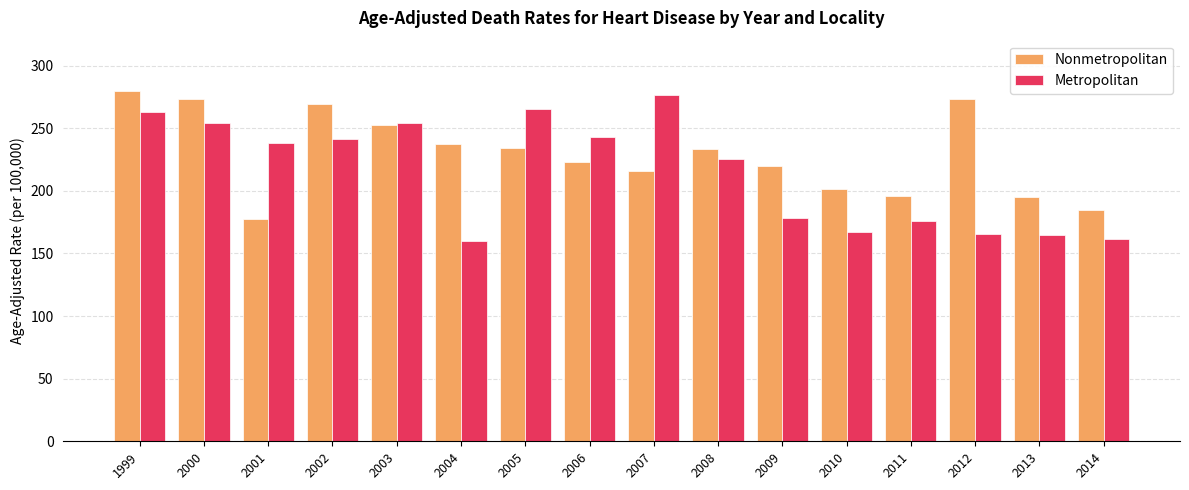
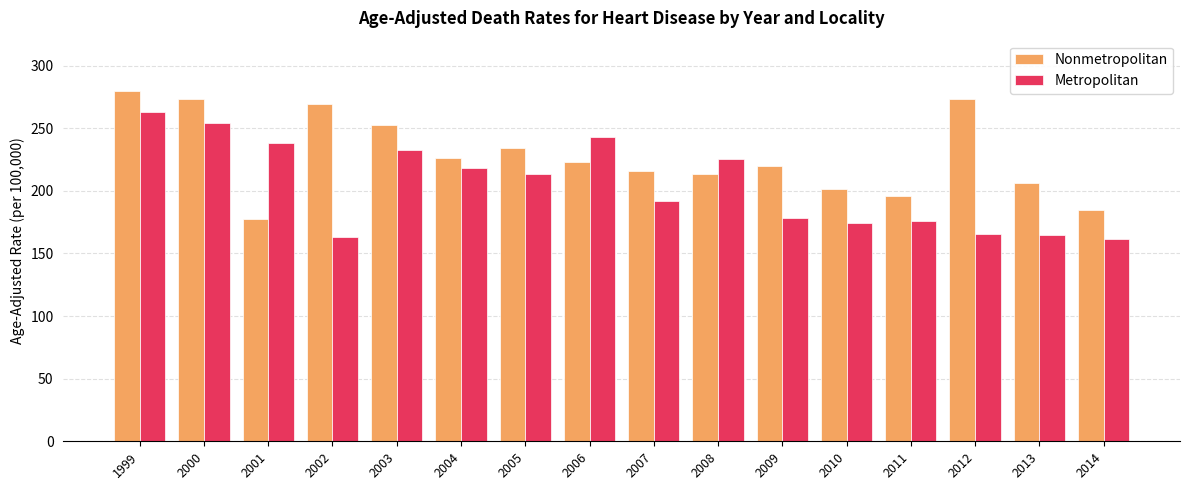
  {
    "Nonmetropolitan": {
      "1999": 280,
      "2000": 273,
      "2001": 178,
      "2002": 269,
      "2003": 253,
-     "2004": 237,
+     "2004": 226,
      "2005": 234,
      "2006": 223,
      "2007": 216,
-     "2008": 234,
+     "2008": 214,
      "2009": 220,
      "2010": 201,
      "2011": 196,
      "2012": 273,
-     "2013": 195,
+     "2013": 206,
      "2014": 185
    },
    "Metropolitan": {
      "1999": 263,
      "2000": 254,
      "2001": 239,
-     "2002": 241,
-     "2003": 254,
-     "2004": 160,
-     "2005": 266,
+     "2002": 163,
+     "2003": 233,
+     "2004": 218,
+     "2005": 213,
      "2006": 243,
-     "2007": 277,
+     "2007": 192,
      "2008": 226,
      "2009": 178,
-     "2010": 167,
+     "2010": 175,
      "2011": 176,
      "2012": 166,
      "2013": 165,
      "2014": 162
    }
  }
